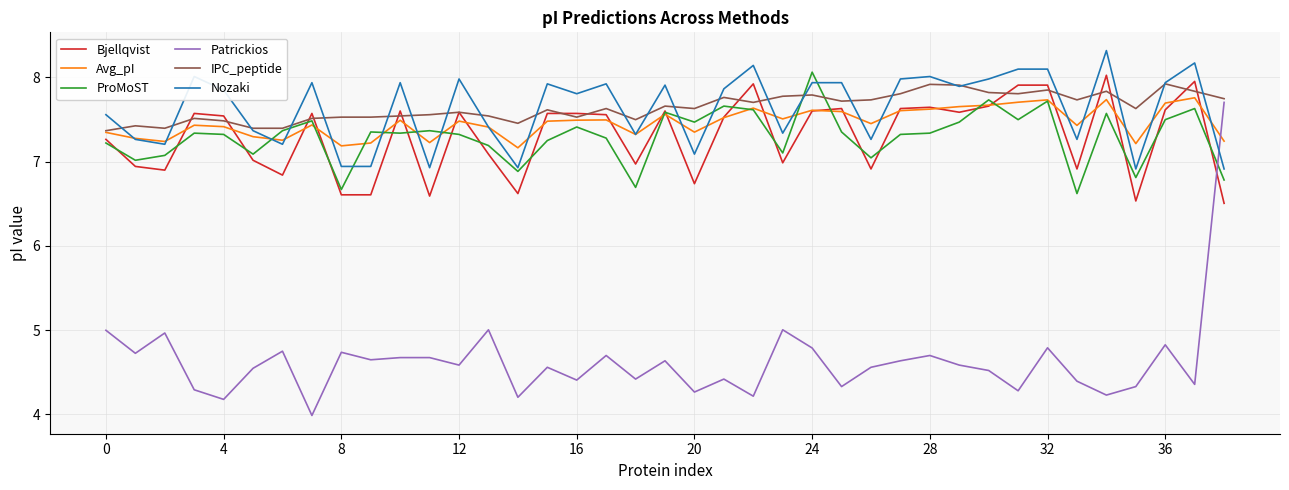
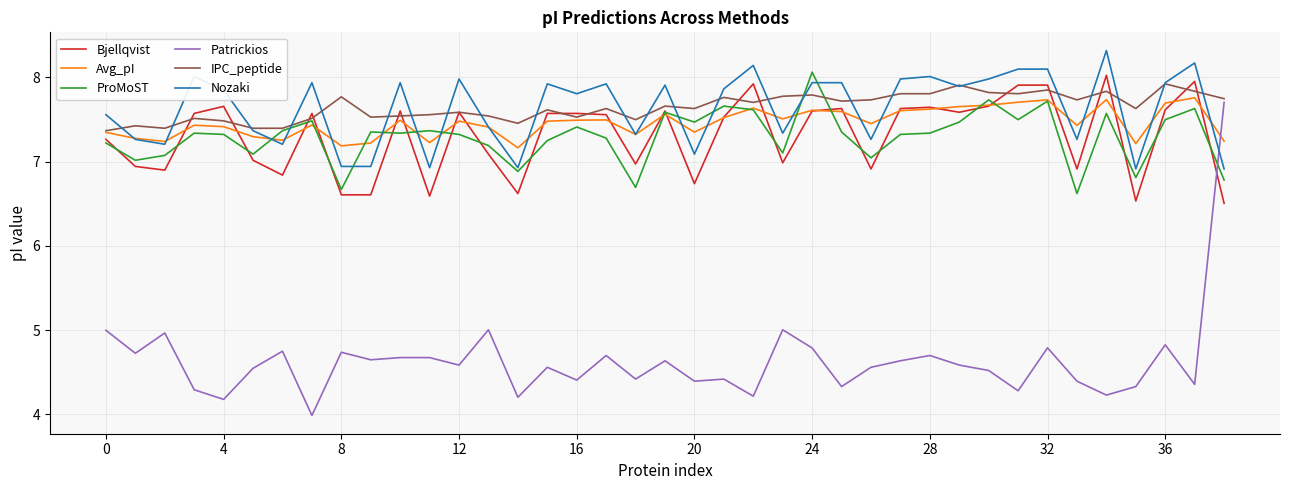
  {
    "Bjellqvist": {
      "0": 7.3,
-     "4": 7.5,
+     "4": 7.7,
      "8": 6.6,
      "16": 7.6,
      "20": 6.7,
      "32": 7.9,
      "36": 7.6
    },
    "Avg_pI": {
      "4": 7.4,
      "8": 7.2,
      "12": 7.5,
      "16": 7.5,
      "20": 7.3,
      "36": 7.7
    },
    "ProMoST": {
      "0": 7.2,
      "4": 7.3,
      "8": 6.7,
      "12": 7.3,
      "16": 7.4,
      "20": 7.5,
      "24": 8.1,
      "28": 7.3,
      "36": 7.5
    },
    "Patrickios": {
      "0": 5.0,
      "4": 4.2,
      "8": 4.7,
      "12": 4.6,
      "16": 4.4,
-     "20": 4.3,
+     "20": 4.4,
      "24": 4.8,
      "28": 4.7,
      "32": 4.8,
      "36": 4.8
    },
    "IPC_peptide": {
      "4": 7.5,
-     "8": 7.5,
+     "8": 7.8,
      "16": 7.5,
      "20": 7.6,
      "24": 7.8,
-     "28": 7.9,
+     "28": 7.8,
      "32": 7.8
    },
    "Nozaki": {
      "0": 7.6,
      "8": 6.9,
      "12": 8.0,
      "16": 7.8,
      "20": 7.1,
      "24": 7.9,
      "28": 8.0,
      "32": 8.1
    }
  }
